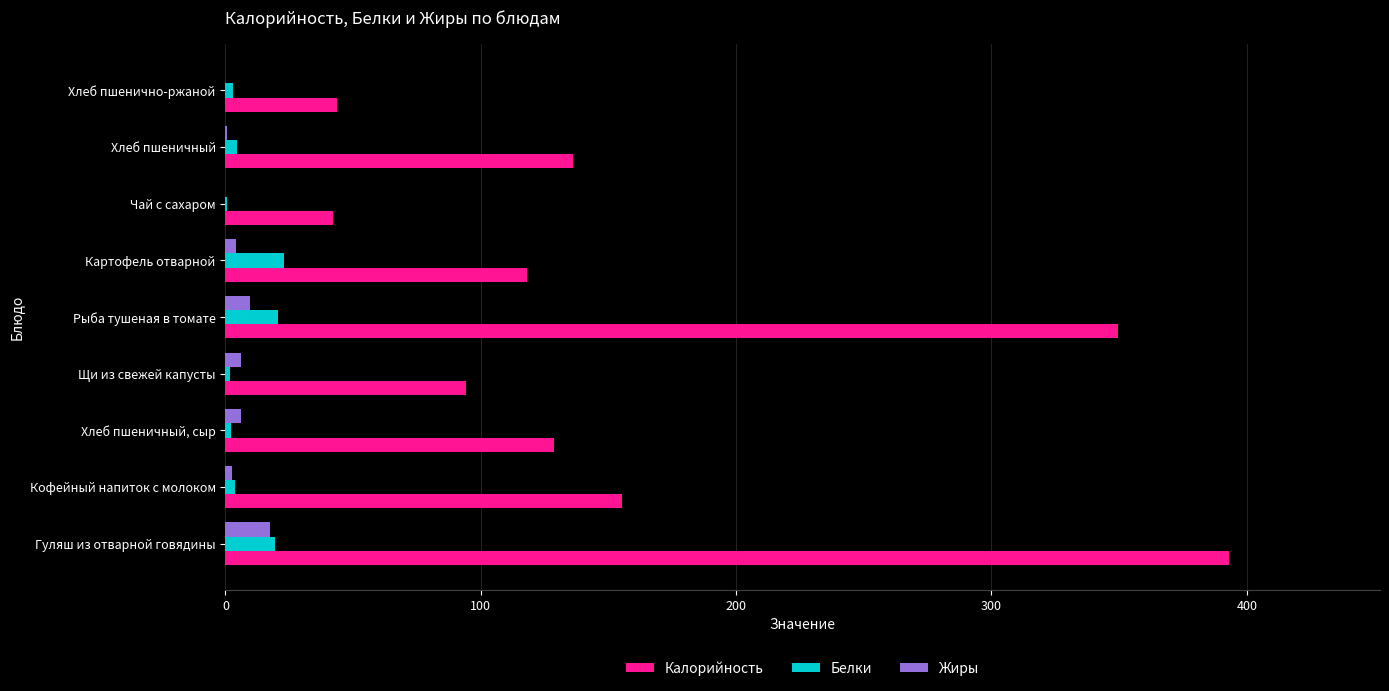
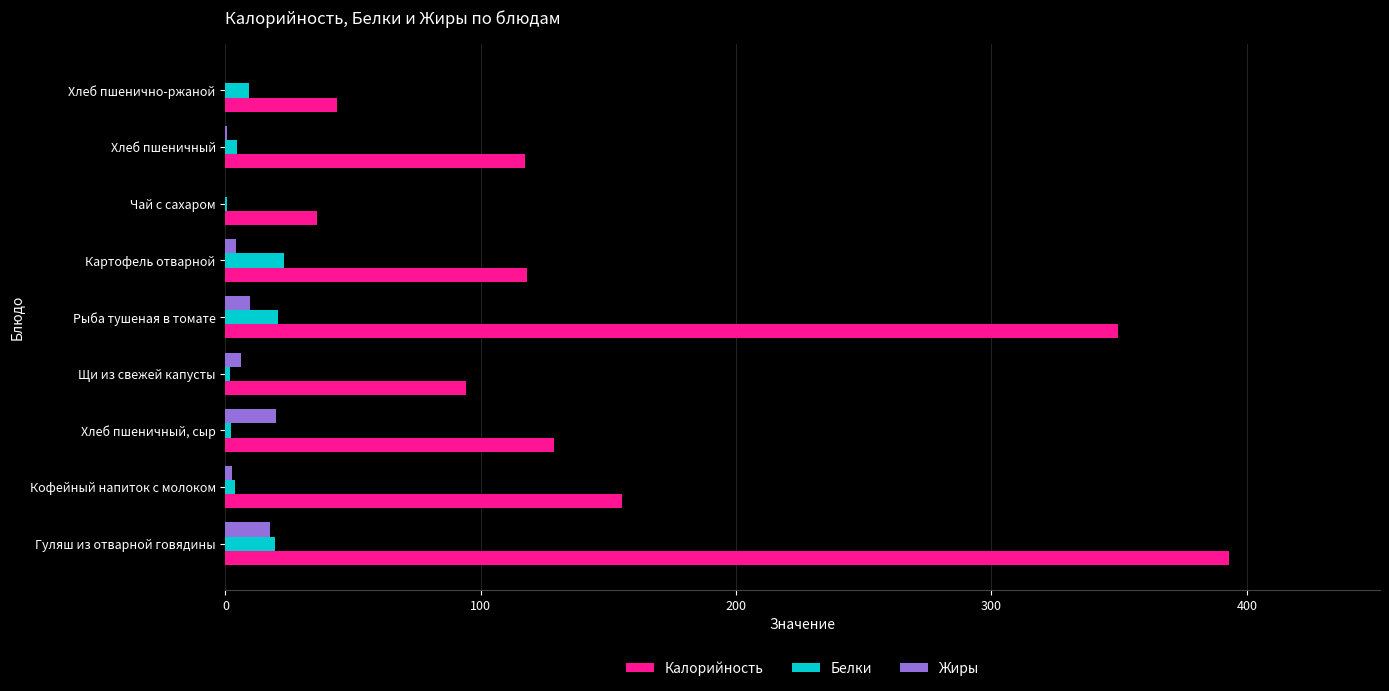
  {
    "Калорийность": {
      "Хлеб пшенично-ржаной": 44,
-     "Хлеб пшеничный": 136,
-     "Чай с сахаром": 42,
+     "Хлеб пшеничный": 118,
+     "Чай с сахаром": 36,
      "Картофель отварной": 118,
      "Рыба тушеная в томате": 350,
      "Щи из свежей капусты": 94,
      "Хлеб пшеничный, сыр": 129,
      "Кофейный напиток с молоком": 155,
      "Гуляш из отварной говядины": 393
    },
    "Белки": {
-     "Хлеб пшенично-ржаной": 3,
+     "Хлеб пшенично-ржаной": 9,
      "Хлеб пшеничный": 5,
      "Картофель отварной": 23,
      "Рыба тушеная в томате": 20,
      "Щи из свежей капусты": 2,
      "Хлеб пшеничный, сыр": 2,
      "Кофейный напиток с молоком": 4,
      "Гуляш из отварной говядины": 20
    },
    "Жиры": {
      "Чай с сахаром": 0,
      "Картофель отварной": 4,
      "Рыба тушеная в томате": 9,
      "Щи из свежей капусты": 6,
-     "Хлеб пшеничный, сыр": 6,
+     "Хлеб пшеничный, сыр": 20,
      "Кофейный напиток с молоком": 3,
      "Гуляш из отварной говядины": 17
    }
  }
